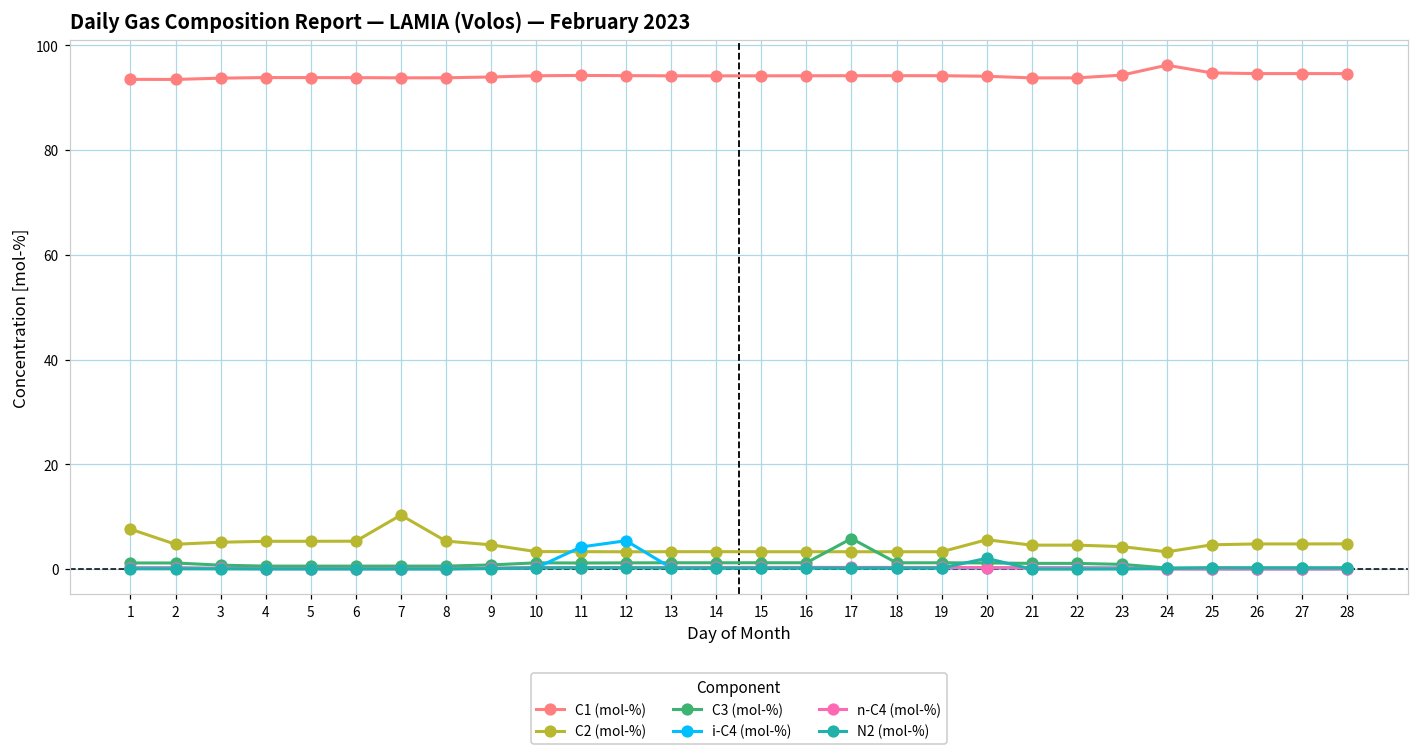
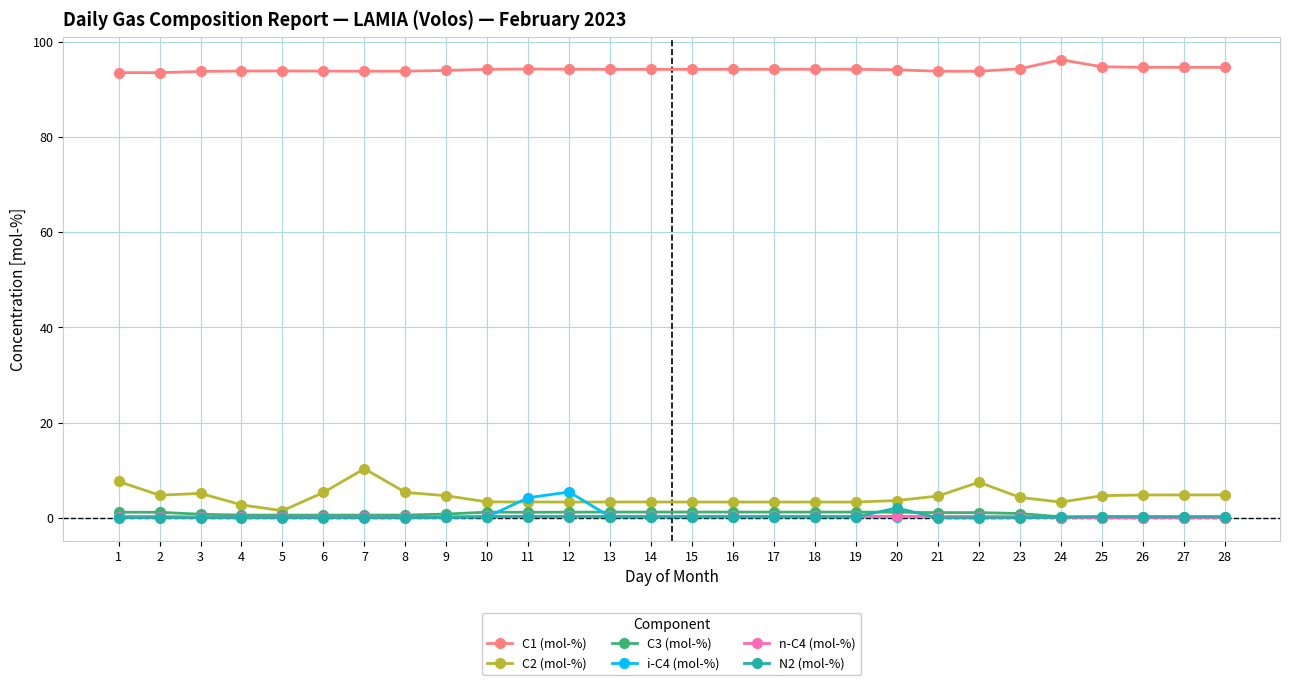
  {
    "C2 (mol-%)": {
      "1": 8,
      "2": 5,
      "3": 5,
-     "4": 5,
-     "5": 5,
+     "4": 3,
+     "5": 2,
      "6": 5,
      "7": 10,
      "8": 5,
      "9": 5,
      "10": 3,
      "11": 3,
      "12": 3,
      "13": 3,
      "14": 3,
      "15": 3,
      "16": 3,
      "17": 3,
      "18": 3,
      "19": 3,
-     "20": 6,
+     "20": 4,
      "21": 5,
-     "22": 5,
+     "22": 7,
      "23": 4,
      "24": 3,
      "25": 5,
      "26": 5,
      "27": 5,
      "28": 5
    },
    "C3 (mol-%)": {
      "1": 1,
      "2": 1,
      "3": 1,
      "9": 1,
      "10": 1,
      "11": 1,
      "12": 1,
      "13": 1,
      "14": 1,
      "15": 1,
      "16": 1,
-     "17": 6,
+     "17": 1,
      "18": 1,
      "19": 1,
      "20": 1,
      "21": 1,
      "22": 1,
      "23": 1
    },
    "i-C4 (mol-%)": {
      "11": 4,
      "12": 5
    },
    "N2 (mol-%)": {
      "20": 2
    }
  }
